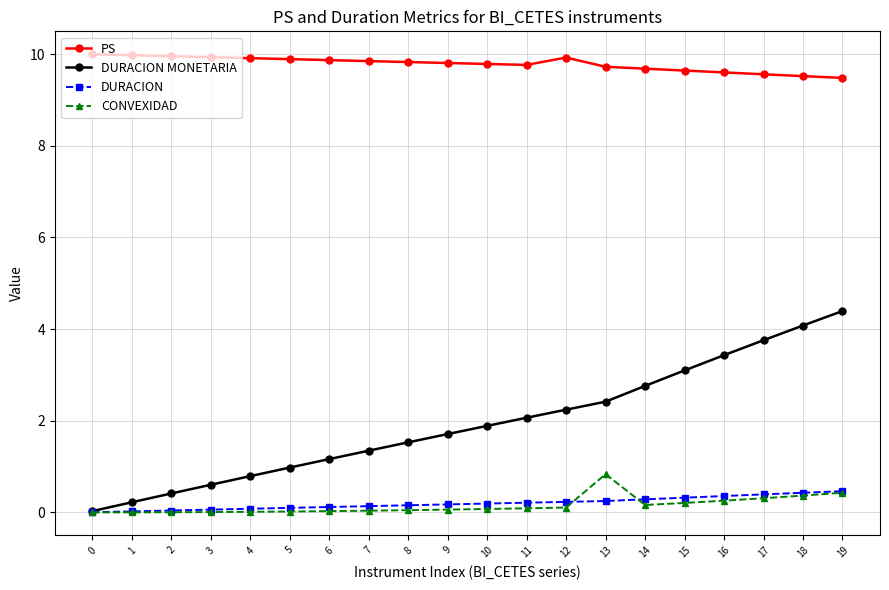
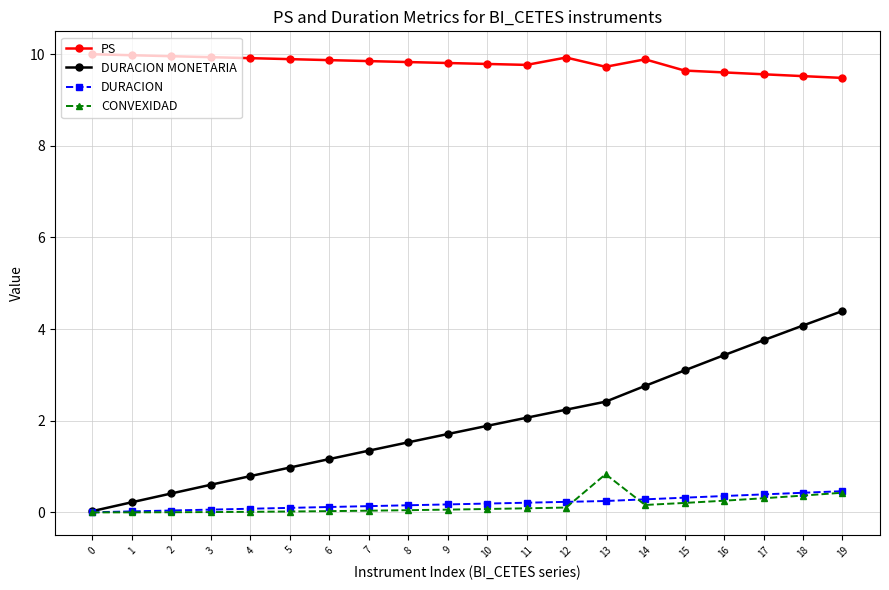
  {
    "PS": {
      "4": 9.9,
      "5": 9.9,
      "6": 9.9,
      "7": 9.8,
      "8": 9.8,
      "9": 9.8,
      "10": 9.8,
      "11": 9.8,
      "12": 9.9,
      "13": 9.7,
-     "14": 9.7,
+     "14": 9.9,
      "15": 9.6,
      "16": 9.6,
      "17": 9.6,
      "18": 9.5,
      "19": 9.5
    },
    "DURACION MONETARIA": {
      "1": 0.2,
      "2": 0.4,
      "3": 0.6,
      "4": 0.8,
      "5": 1.0,
      "6": 1.2,
      "7": 1.3,
      "8": 1.5,
      "9": 1.7,
      "10": 1.9,
      "11": 2.1,
      "12": 2.2,
      "13": 2.4,
      "14": 2.8,
      "15": 3.1,
      "16": 3.4,
      "17": 3.8,
      "18": 4.1,
      "19": 4.4
    },
    "DURACION": {
      "4": 0.1,
      "5": 0.1,
      "6": 0.1,
      "7": 0.1,
      "8": 0.2,
      "9": 0.2,
      "10": 0.2,
      "11": 0.2,
      "12": 0.2,
      "13": 0.2,
      "14": 0.3,
      "15": 0.3,
      "16": 0.4,
      "17": 0.4,
      "18": 0.4
    },
    "CONVEXIDAD": {
      "4": 0.0,
      "5": 0.0,
      "6": 0.0,
      "7": 0.0,
      "8": 0.0,
      "9": 0.1,
      "10": 0.1,
      "11": 0.1,
      "12": 0.1,
      "13": 0.8,
      "14": 0.2,
      "15": 0.2,
      "16": 0.3,
      "17": 0.3,
      "18": 0.4
    }
  }
